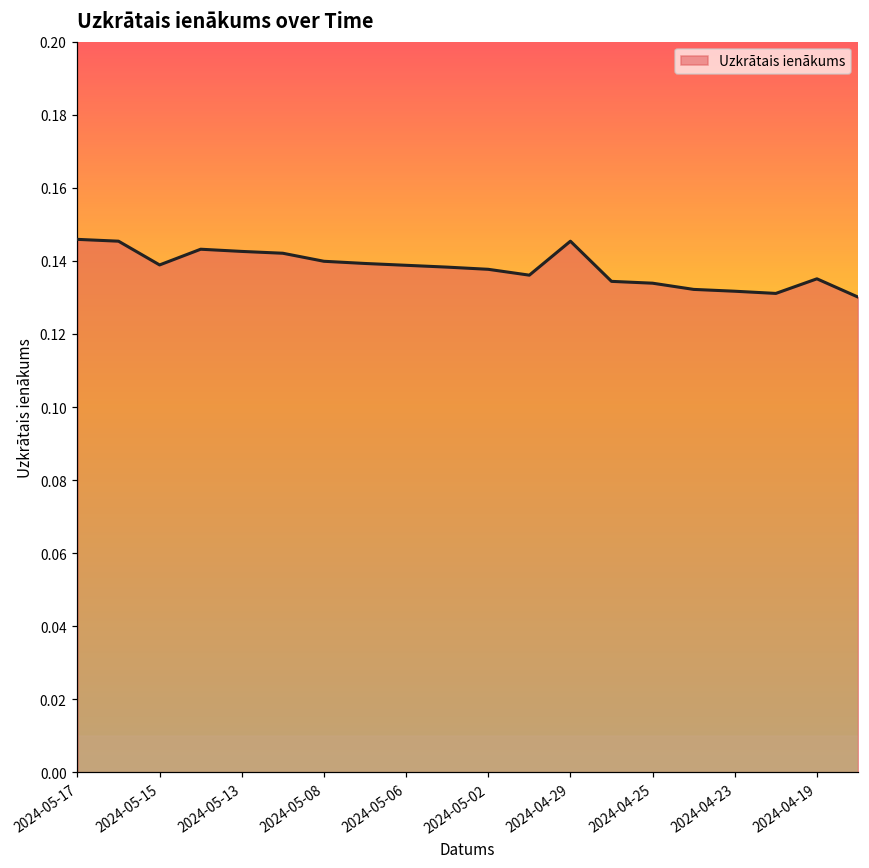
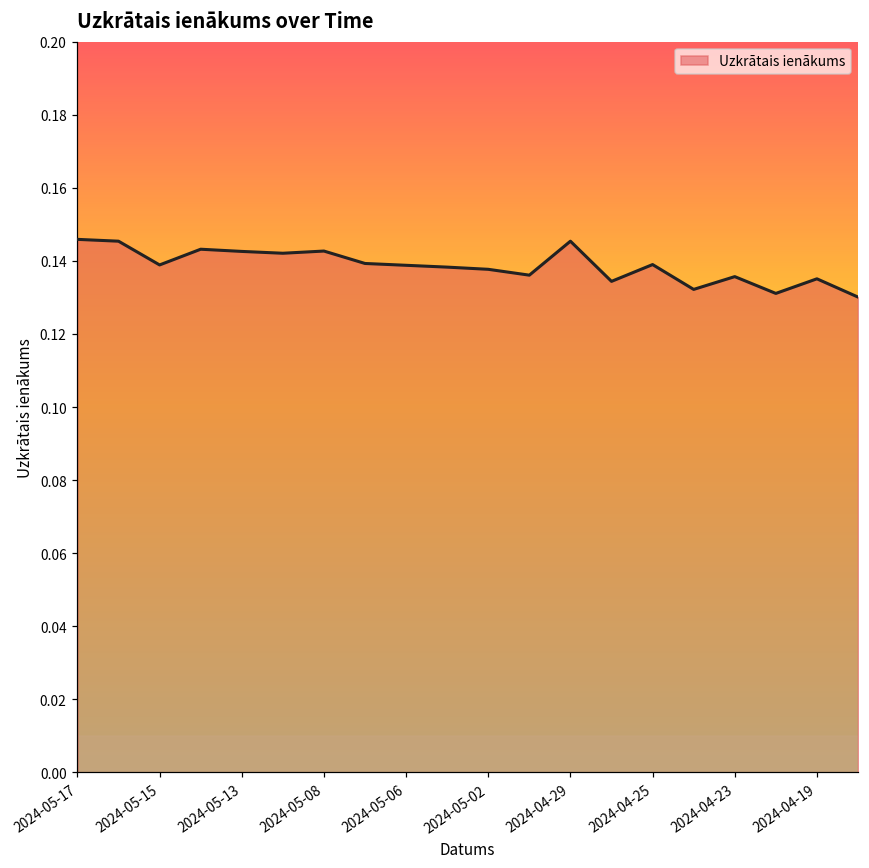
  {
    "2024-05-17": 0.146,
    "2024-05-15": 0.139,
    "2024-05-13": 0.143,
-   "2024-05-08": 0.140,
+   "2024-05-08": 0.143,
    "2024-05-06": 0.139,
    "2024-05-02": 0.138,
    "2024-04-29": 0.145,
-   "2024-04-25": 0.134,
-   "2024-04-23": 0.132,
+   "2024-04-25": 0.139,
+   "2024-04-23": 0.136,
    "2024-04-19": 0.135
  }
